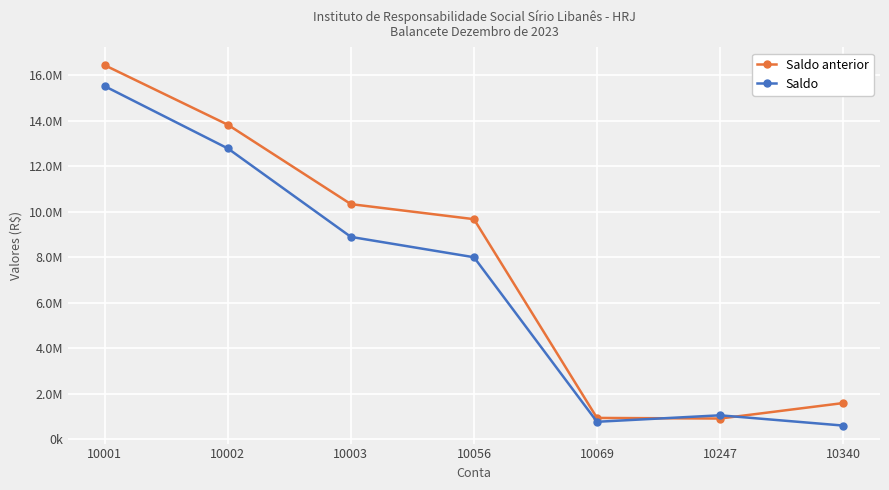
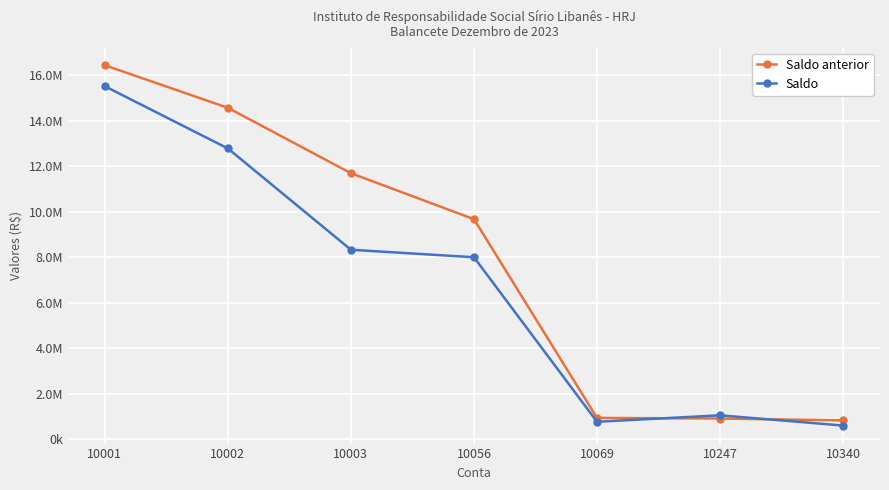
  {
    "Saldo anterior": {
      "10001": 16400000,
-     "10002": 13800000,
-     "10003": 10300000,
+     "10002": 14600000,
+     "10003": 11700000,
      "10056": 9700000,
      "10069": 900000,
      "10247": 900000,
-     "10340": 1600000
+     "10340": 800000
    },
    "Saldo": {
      "10001": 15500000,
      "10002": 12800000,
-     "10003": 8900000,
+     "10003": 8300000,
      "10056": 8000000,
      "10069": 800000,
      "10247": 1100000,
      "10340": 600000
    }
  }
